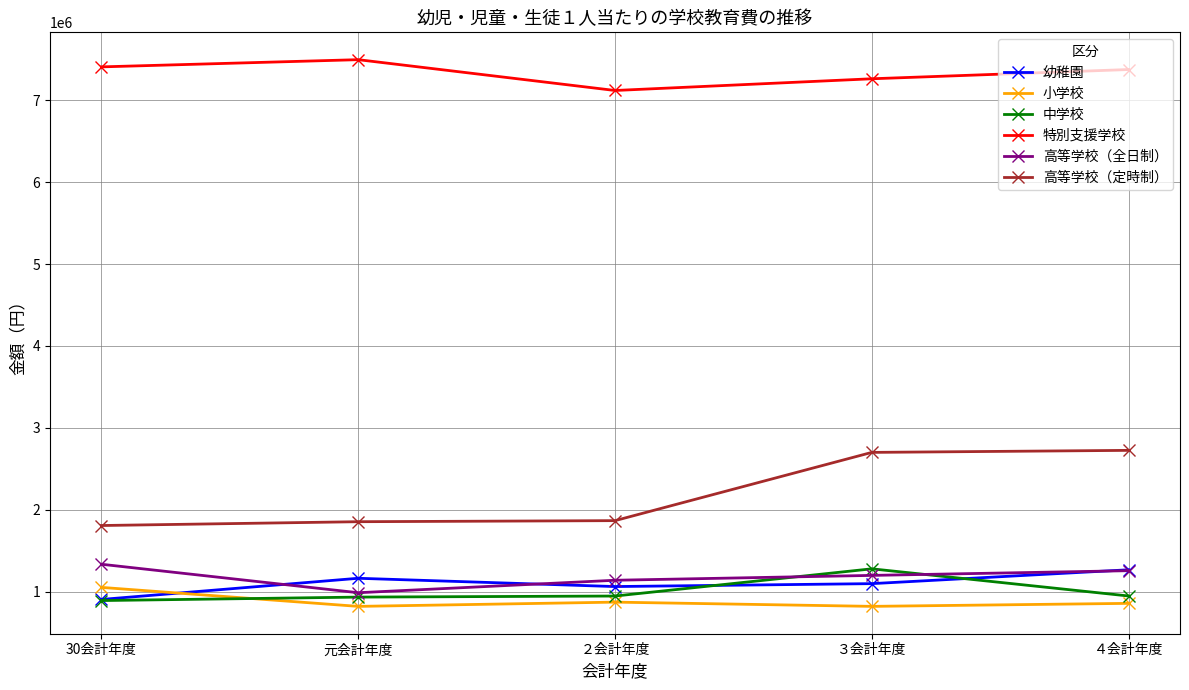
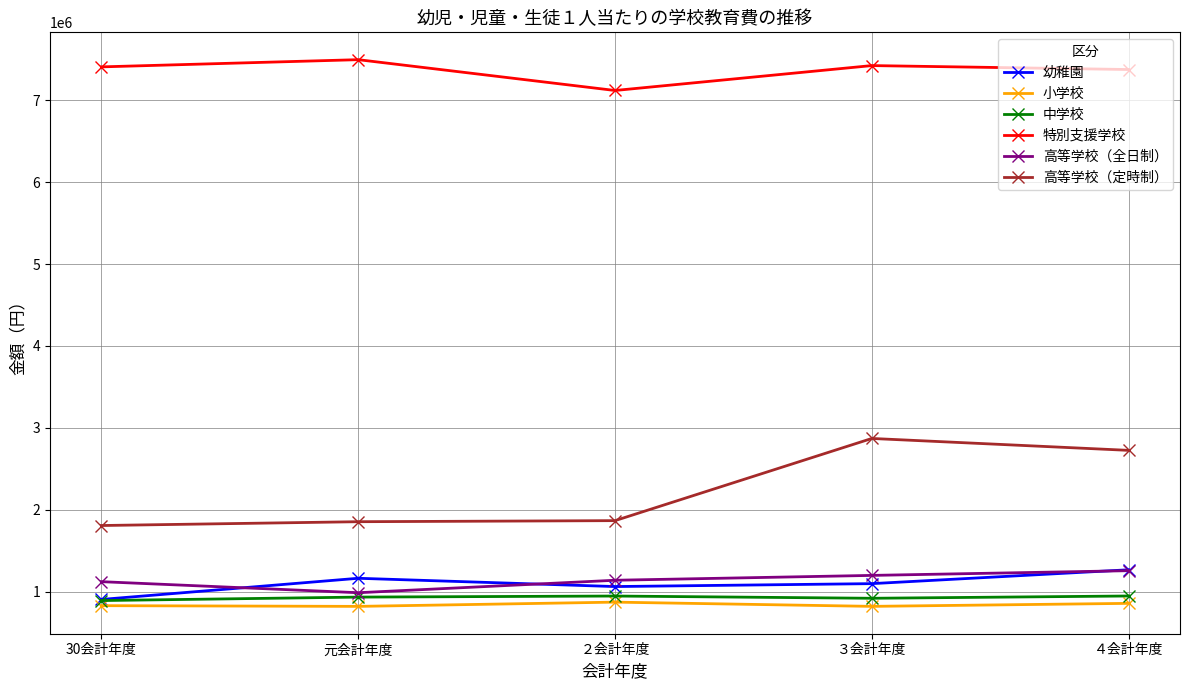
  {
    "幼稚園": {
      "元会計年度": 1200000,
      "２会計年度": 1100000,
      "３会計年度": 1100000
    },
    "小学校": {
-     "30会計年度": 1100000,
+     "30会計年度": 800000,
      "元会計年度": 800000,
      "２会計年度": 900000,
      "３会計年度": 800000,
      "４会計年度": 900000
    },
    "中学校": {
      "元会計年度": 900000,
      "２会計年度": 900000,
-     "３会計年度": 1300000,
+     "３会計年度": 900000,
      "４会計年度": 900000
    },
    "特別支援学校": {
      "30会計年度": 7400000,
      "元会計年度": 7500000,
      "２会計年度": 7100000,
-     "３会計年度": 7300000
+     "３会計年度": 7400000
    },
    "高等学校（全日制）": {
-     "30会計年度": 1300000,
+     "30会計年度": 1100000,
      "元会計年度": 1000000,
      "２会計年度": 1100000,
      "３会計年度": 1200000
    },
    "高等学校（定時制）": {
      "30会計年度": 1800000,
      "元会計年度": 1900000,
      "２会計年度": 1900000,
-     "３会計年度": 2700000,
+     "３会計年度": 2900000,
      "４会計年度": 2700000
    }
  }
